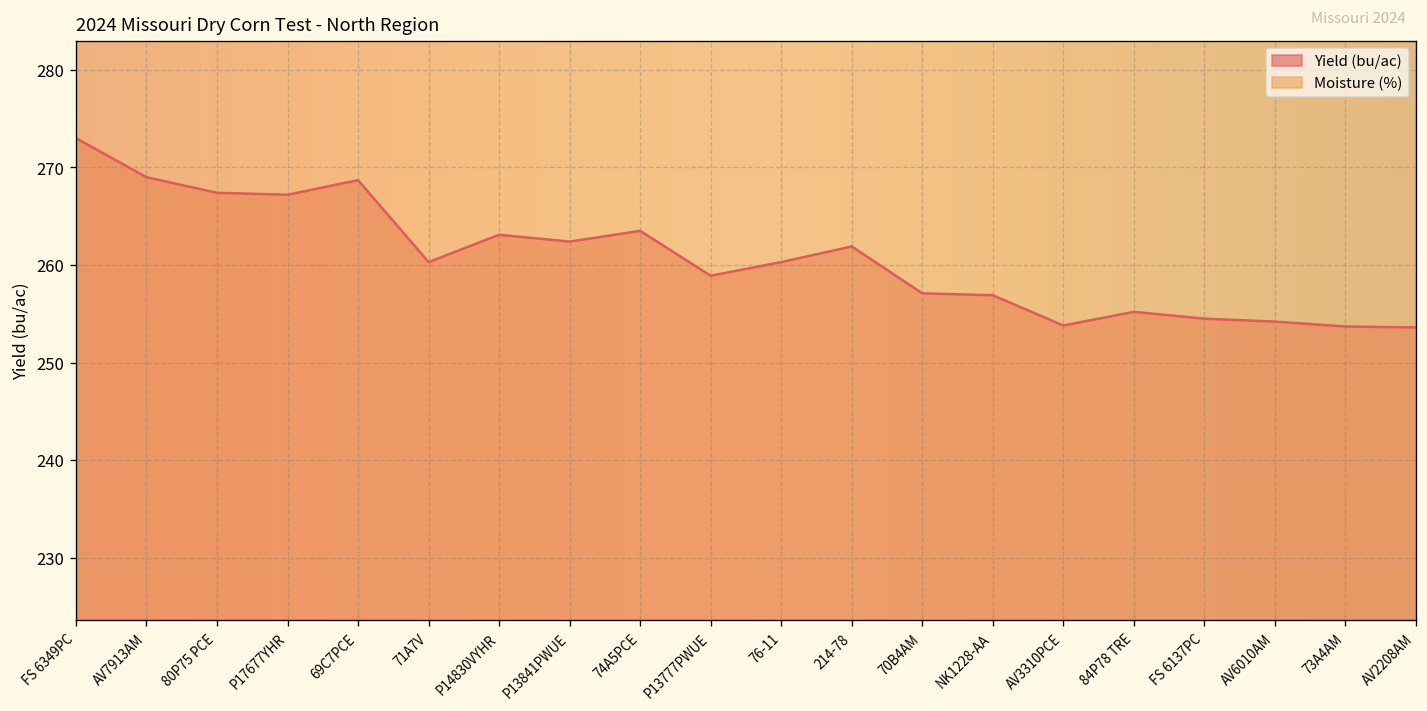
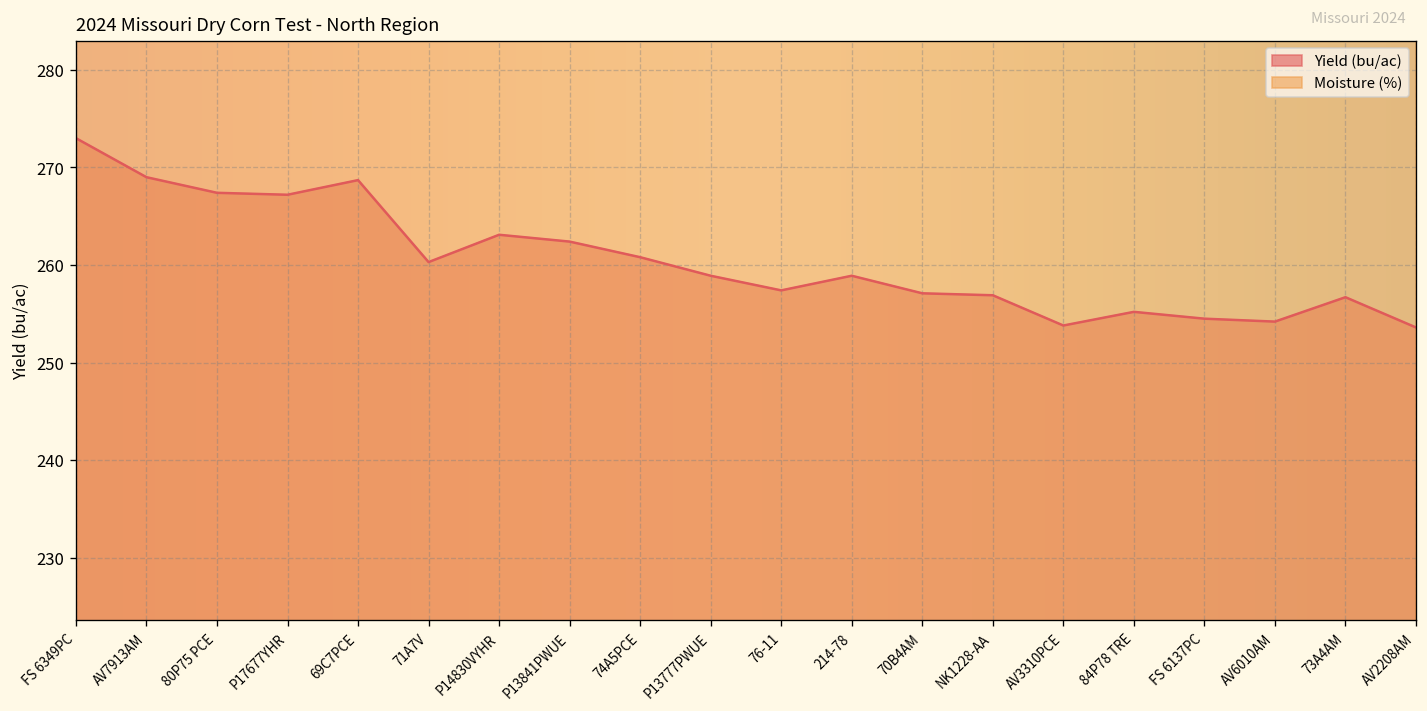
  {
    "Yield (bu/ac)": {
      "FS 6349PC": 273,
      "AV7913AM": 269,
      "80P75 PCE": 267,
      "P17677YHR": 267,
      "69C7PCE": 269,
      "71A7V": 260,
      "P14830VYHR": 263,
      "P13841PWUE": 262,
-     "74A5PCE": 264,
+     "74A5PCE": 261,
      "P13777PWUE": 259,
-     "76-11": 260,
-     "214-78": 262,
+     "76-11": 257,
+     "214-78": 259,
      "70B4AM": 257,
      "NK1228-AA": 257,
      "AV3310PCE": 254,
      "84P78 TRE": 255,
      "FS 6137PC": 255,
      "AV6010AM": 254,
-     "73A4AM": 254,
+     "73A4AM": 257,
      "AV2208AM": 254
    }
  }
